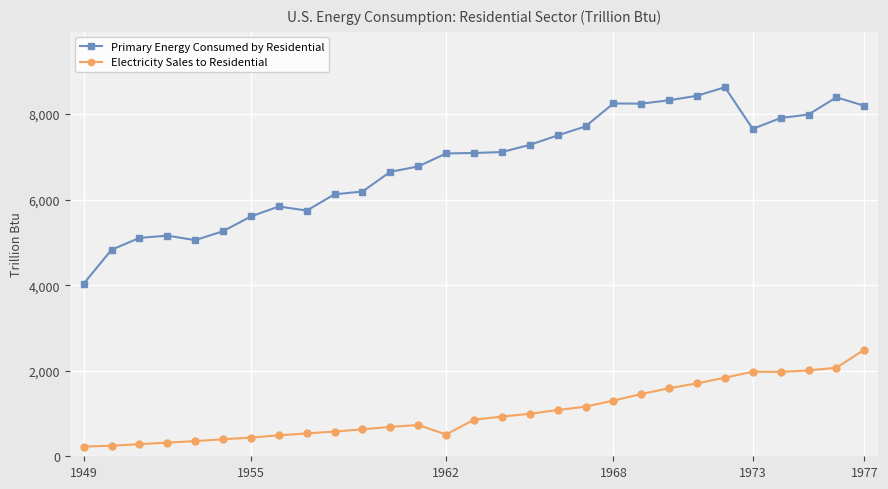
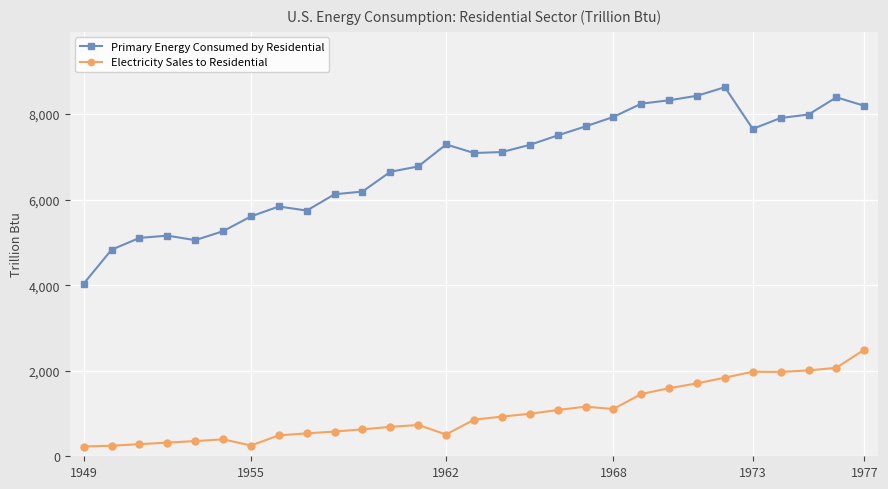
  {
    "Primary Energy Consumed by Residential": {
      "1949": "4,000",
      "1955": "5,600",
-     "1962": "7,100",
-     "1968": "8,200",
+     "1962": "7,300",
+     "1968": "7,900",
      "1973": "7,700",
      "1977": "8,200"
    },
    "Electricity Sales to Residential": {
      "1949": "200",
-     "1955": "400",
+     "1955": "300",
      "1962": "500",
-     "1968": "1,300",
+     "1968": "1,100",
      "1973": "2,000",
      "1977": "2,500"
    }
  }
